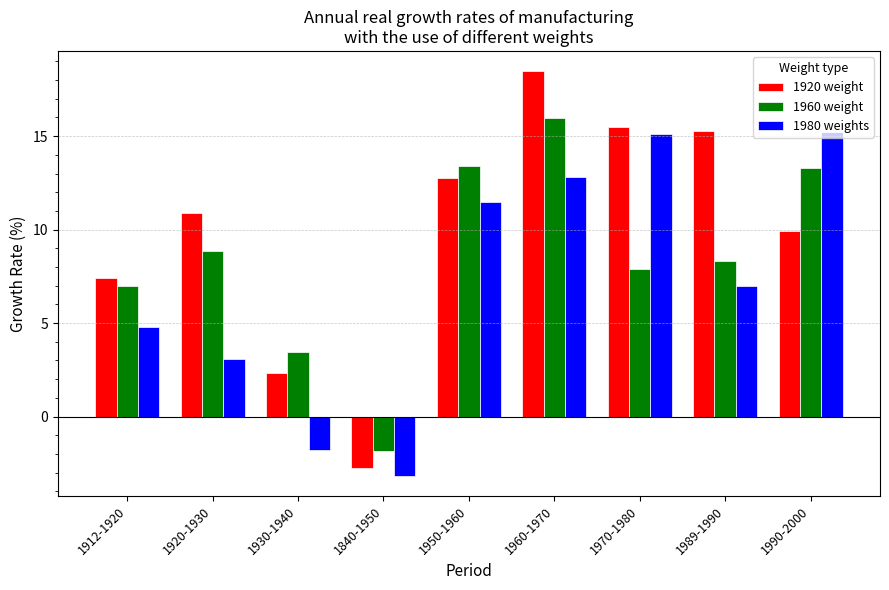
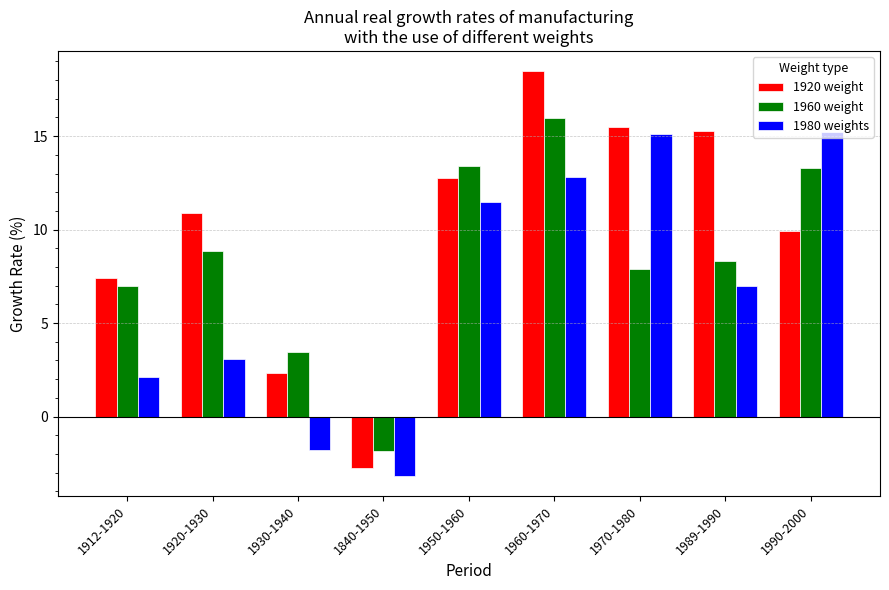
  {
    "1920 weight": {
      "1912-1920": 7.4,
      "1920-1930": 10.9,
      "1930-1940": 2.4,
      "1840-1950": -2.8,
      "1950-1960": 12.7,
      "1960-1970": 18.5,
      "1970-1980": 15.5,
      "1989-1990": 15.3,
      "1990-2000": 9.9
    },
    "1960 weight": {
      "1912-1920": 7.0,
      "1920-1930": 8.9,
      "1930-1940": 3.4,
      "1840-1950": -1.8,
      "1950-1960": 13.4,
      "1960-1970": 16.0,
      "1970-1980": 7.9,
      "1989-1990": 8.3,
      "1990-2000": 13.3
    },
    "1980 weights": {
-     "1912-1920": 4.8,
+     "1912-1920": 2.1,
      "1920-1930": 3.1,
      "1930-1940": -1.8,
      "1840-1950": -3.2,
      "1950-1960": 11.5,
      "1960-1970": 12.8,
      "1970-1980": 15.1,
      "1989-1990": 7.0
    }
  }
